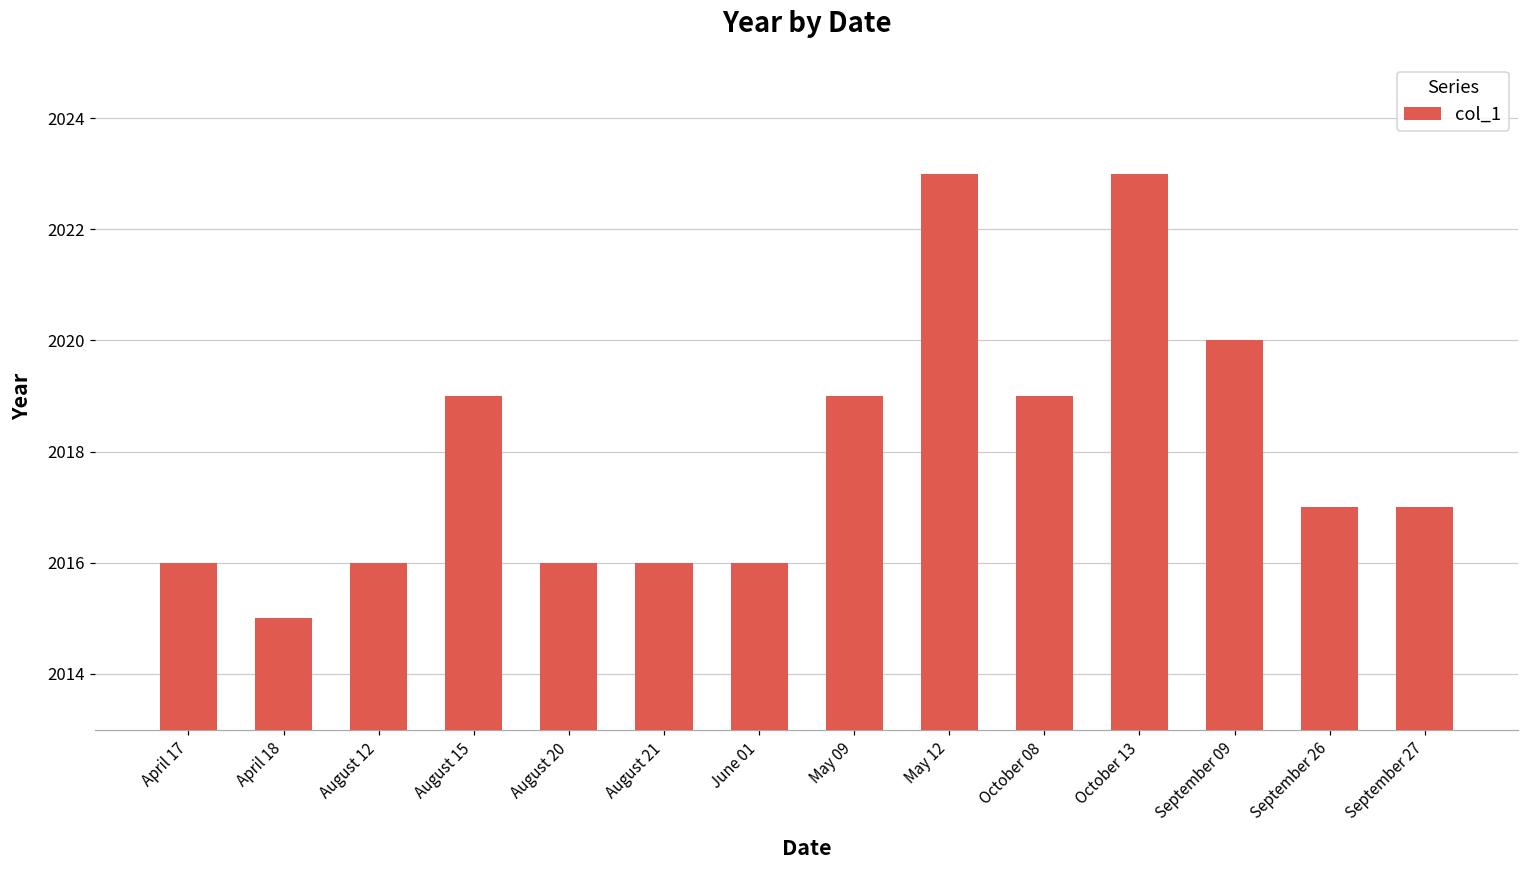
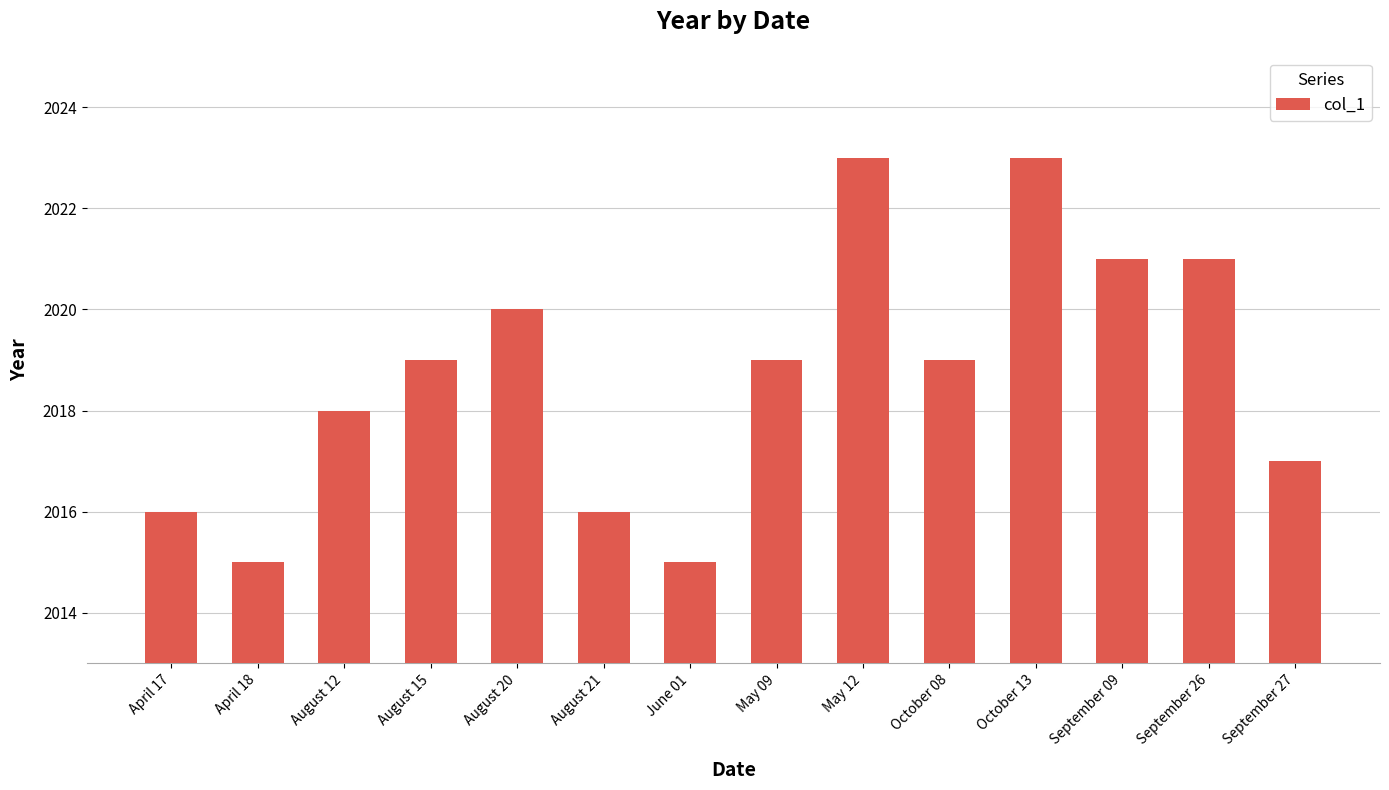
  {
    "April 17": 2016,
    "April 18": 2015,
-   "August 12": 2016,
+   "August 12": 2018,
    "August 15": 2019,
-   "August 20": 2016,
+   "August 20": 2020,
    "August 21": 2016,
-   "June 01": 2016,
+   "June 01": 2015,
    "May 09": 2019,
    "May 12": 2023,
    "October 08": 2019,
    "October 13": 2023,
-   "September 09": 2020,
-   "September 26": 2017,
+   "September 09": 2021,
+   "September 26": 2021,
    "September 27": 2017
  }
